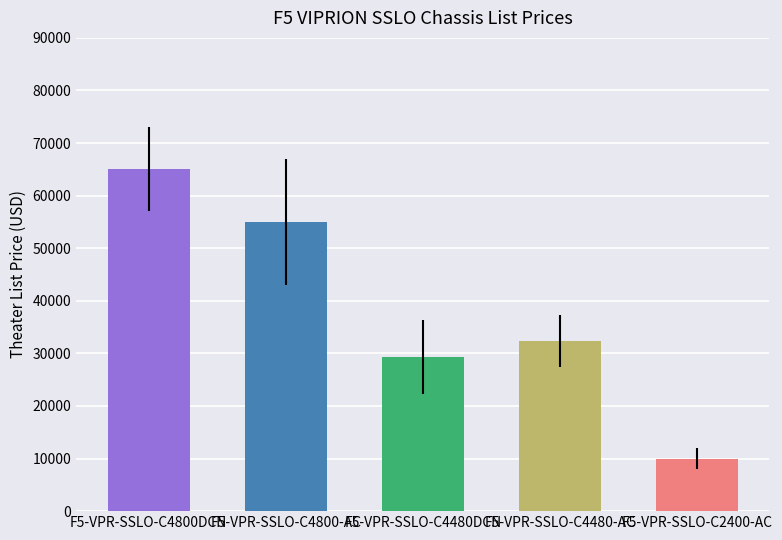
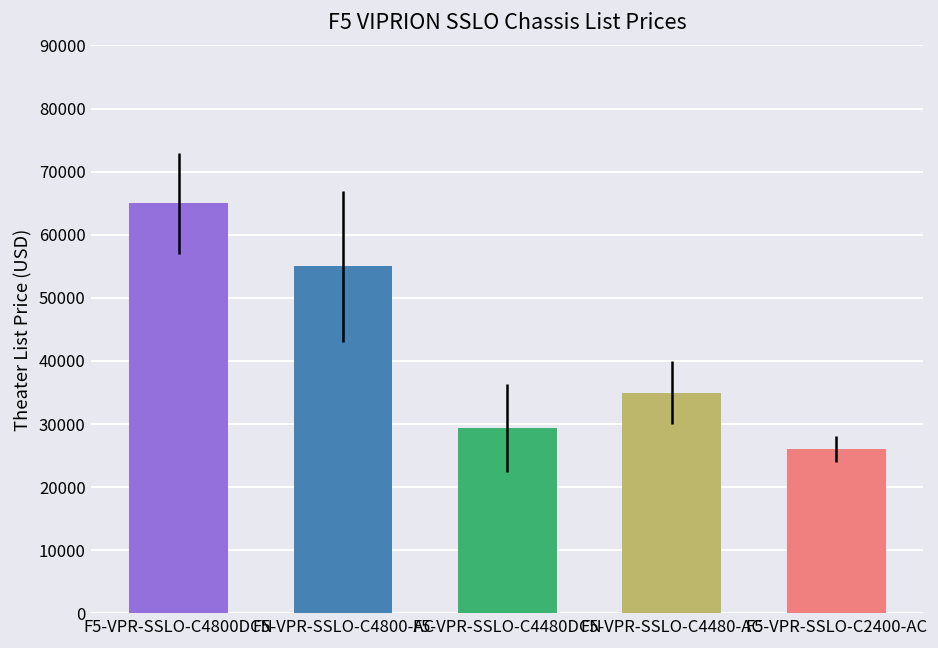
  {
    "F5-VPR-SSLO-C4800DCN": 65000,
    "F5-VPR-SSLO-C4800-AC": 55000,
    "F5-VPR-SSLO-C4480DCN": 29000,
-   "F5-VPR-SSLO-C4480-AC": 32000,
-   "F5-VPR-SSLO-C2400-AC": 10000
+   "F5-VPR-SSLO-C4480-AC": 35000,
+   "F5-VPR-SSLO-C2400-AC": 26000
  }
